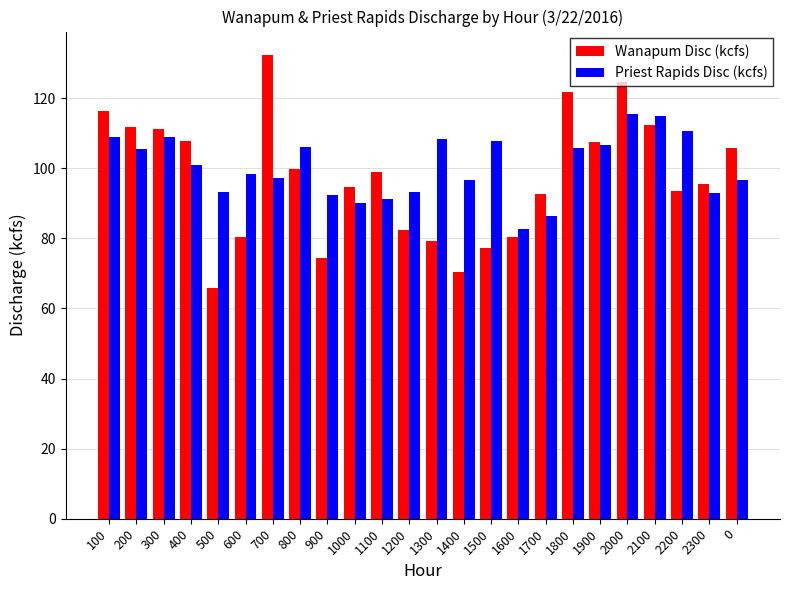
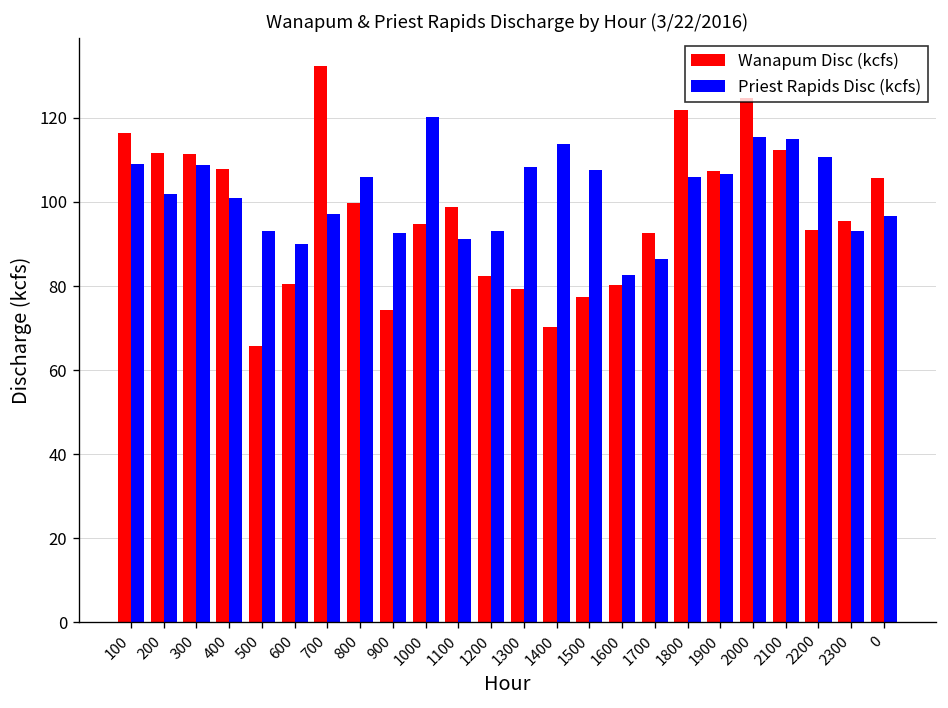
  {
    "Wanapum Disc (kcfs)": {
      "100": 116,
      "200": 112,
      "300": 111,
      "400": 108,
      "500": 66,
      "600": 80,
      "700": 132,
      "800": 100,
      "900": 74,
      "1000": 95,
      "1100": 99,
      "1200": 82,
      "1300": 79,
      "1400": 70,
      "1500": 77,
      "1600": 80,
      "1700": 93,
      "1800": 122,
      "1900": 107,
      "2100": 112,
      "2200": 93,
      "2300": 95,
      "0": 106
    },
    "Priest Rapids Disc (kcfs)": {
      "100": 109,
-     "200": 105,
+     "200": 102,
      "300": 109,
      "400": 101,
      "500": 93,
-     "600": 98,
+     "600": 90,
      "700": 97,
      "800": 106,
      "900": 93,
-     "1000": 90,
+     "1000": 120,
      "1100": 91,
      "1200": 93,
      "1300": 108,
-     "1400": 97,
+     "1400": 114,
      "1500": 108,
      "1600": 83,
      "1700": 86,
      "1800": 106,
      "1900": 107,
      "2000": 115,
      "2100": 115,
      "2200": 111,
      "2300": 93,
      "0": 97
    }
  }
